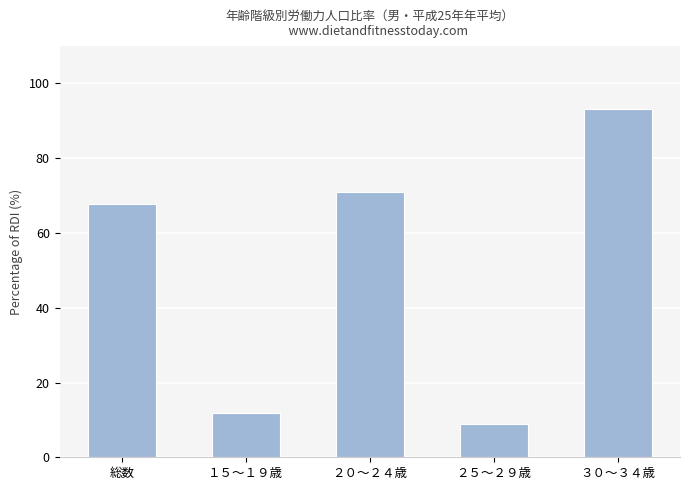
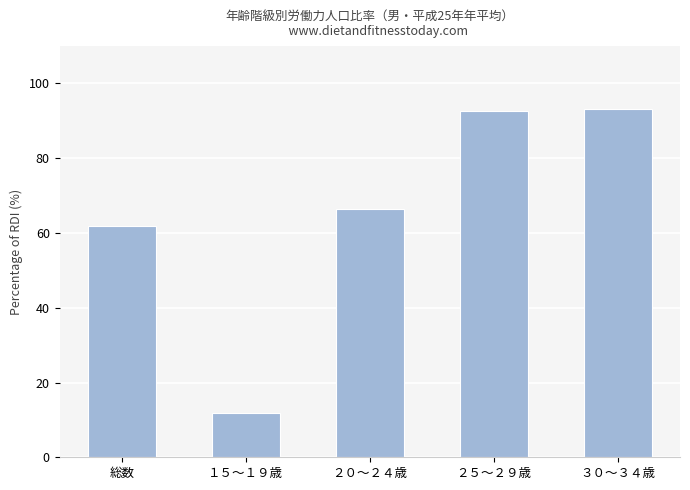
  {
-   "総数": 68,
+   "総数": 62,
    "１５～１９歳": 12,
-   "２０～２４歳": 71,
-   "２５～２９歳": 9,
+   "２０～２４歳": 67,
+   "２５～２９歳": 93,
    "３０～３４歳": 93
  }
